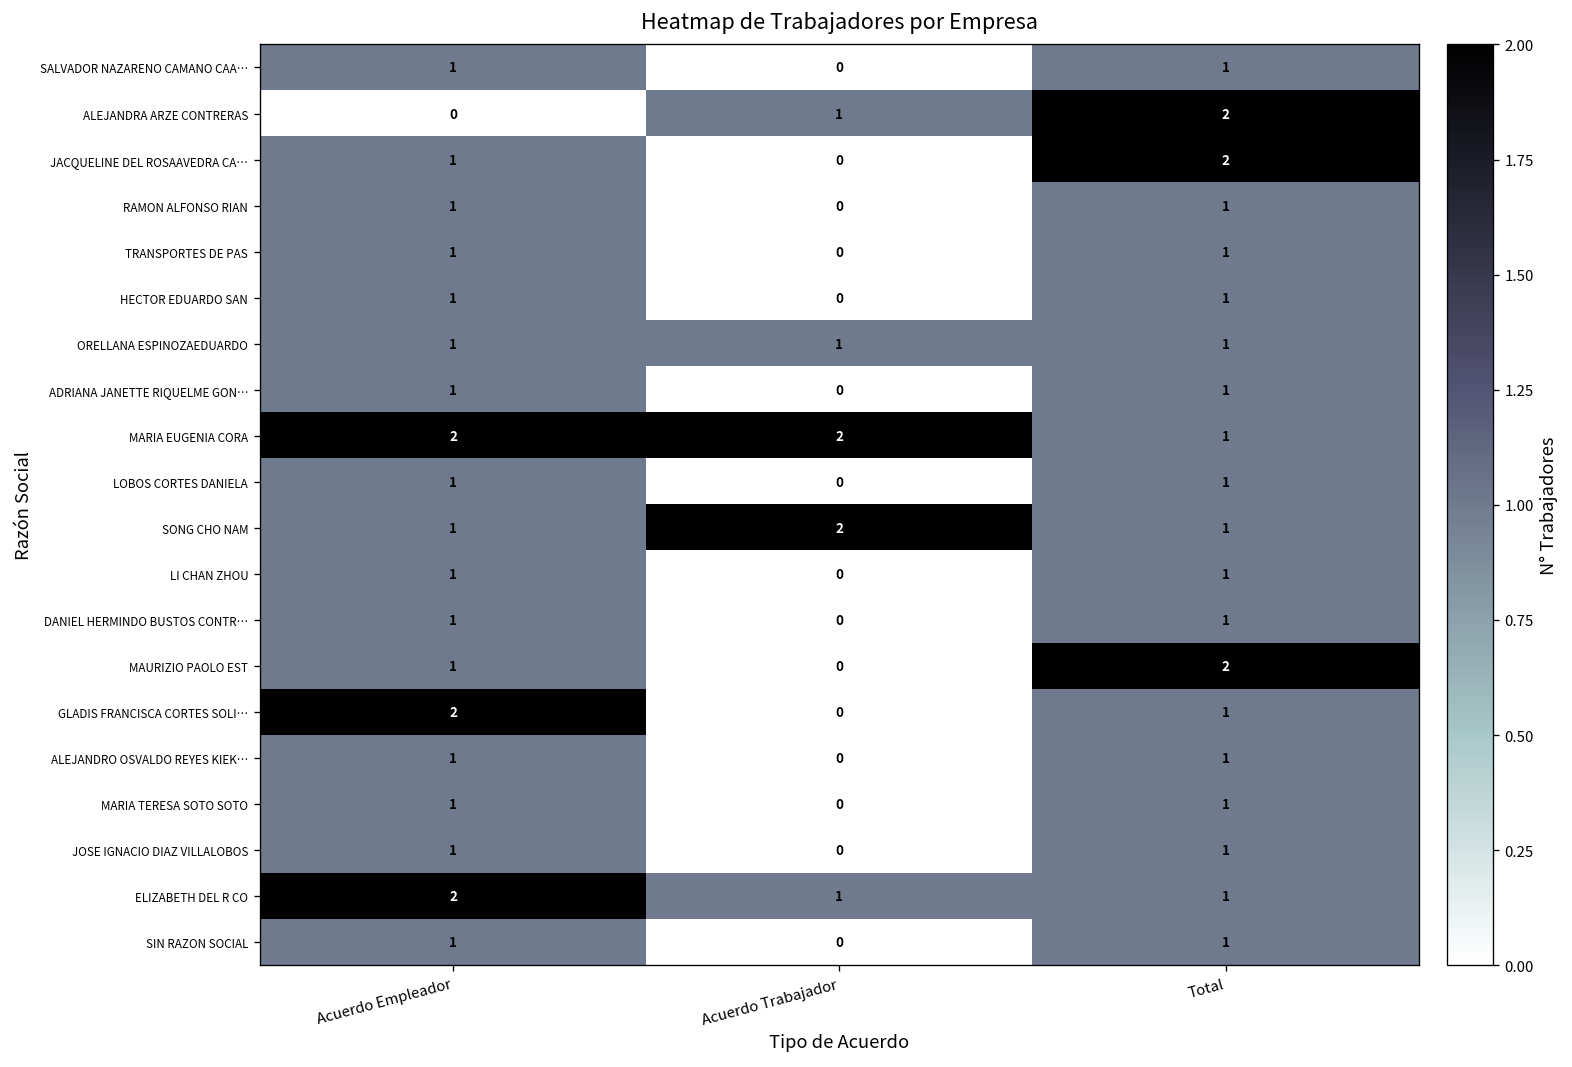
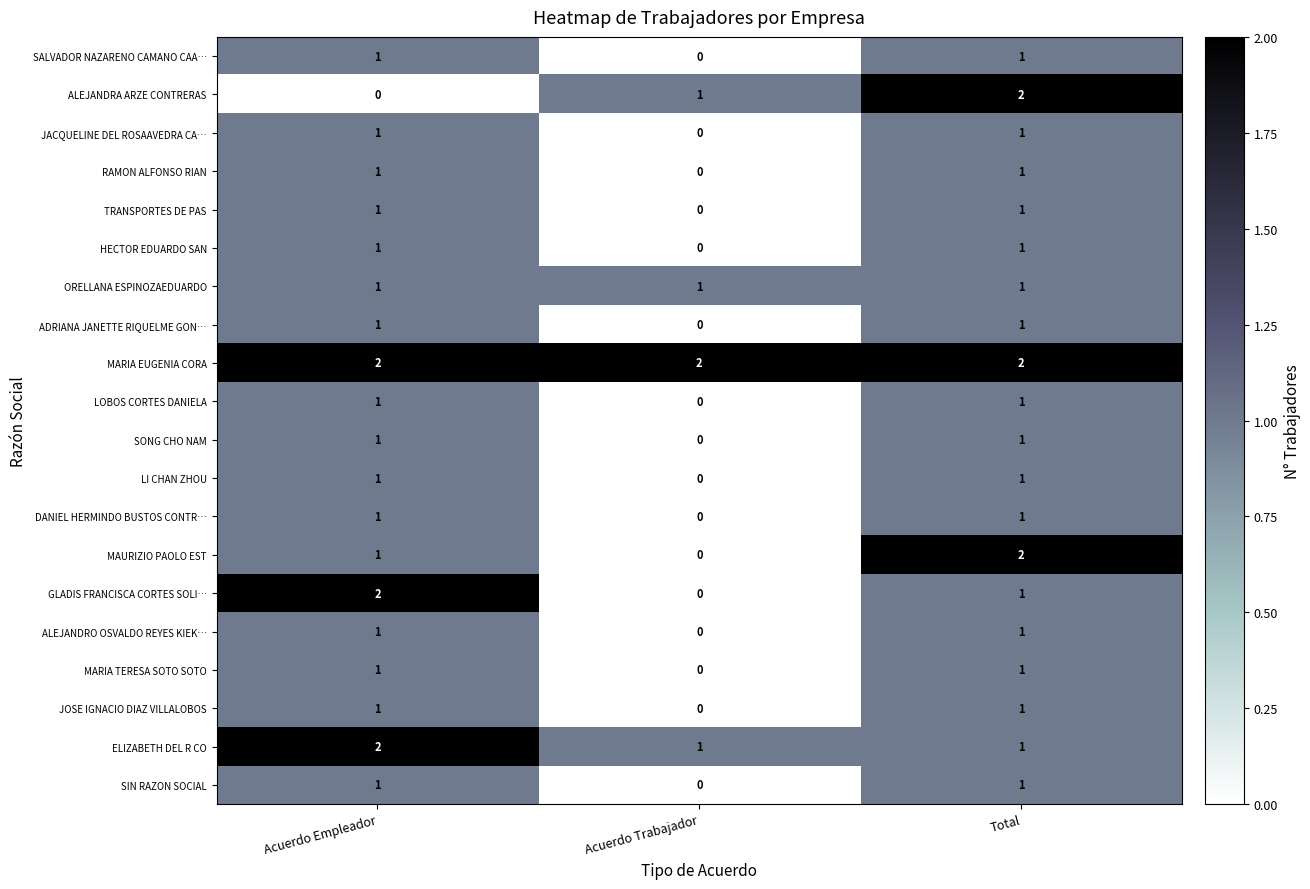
  {
    "SALVADOR NAZARENO CAMANO CAA…": {
      "Acuerdo Empleador": 1,
      "Acuerdo Trabajador": 0,
      "Total": 1
    },
    "ALEJANDRA ARZE CONTRERAS": {
      "Acuerdo Empleador": 0,
      "Acuerdo Trabajador": 1,
      "Total": 2
    },
    "JACQUELINE DEL ROSAAVEDRA CA…": {
      "Acuerdo Empleador": 1,
      "Acuerdo Trabajador": 0,
-     "Total": 2
+     "Total": 1
    },
    "RAMON ALFONSO RIAN": {
      "Acuerdo Empleador": 1,
      "Acuerdo Trabajador": 0,
      "Total": 1
    },
    "TRANSPORTES DE PAS": {
      "Acuerdo Empleador": 1,
      "Acuerdo Trabajador": 0,
      "Total": 1
    },
    "HECTOR EDUARDO SAN": {
      "Acuerdo Empleador": 1,
      "Acuerdo Trabajador": 0,
      "Total": 1
    },
    "ORELLANA ESPINOZAEDUARDO": {
      "Acuerdo Empleador": 1,
      "Acuerdo Trabajador": 1,
      "Total": 1
    },
    "ADRIANA JANETTE RIQUELME GON…": {
      "Acuerdo Empleador": 1,
      "Acuerdo Trabajador": 0,
      "Total": 1
    },
    "MARIA EUGENIA CORA": {
      "Acuerdo Empleador": 2,
      "Acuerdo Trabajador": 2,
-     "Total": 1
+     "Total": 2
    },
    "LOBOS CORTES DANIELA": {
      "Acuerdo Empleador": 1,
      "Acuerdo Trabajador": 0,
      "Total": 1
    },
    "SONG CHO NAM": {
      "Acuerdo Empleador": 1,
-     "Acuerdo Trabajador": 2,
+     "Acuerdo Trabajador": 0,
      "Total": 1
    },
    "LI CHAN ZHOU": {
      "Acuerdo Empleador": 1,
      "Acuerdo Trabajador": 0,
      "Total": 1
    },
    "DANIEL HERMINDO BUSTOS CONTR…": {
      "Acuerdo Empleador": 1,
      "Acuerdo Trabajador": 0,
      "Total": 1
    },
    "MAURIZIO PAOLO EST": {
      "Acuerdo Empleador": 1,
      "Acuerdo Trabajador": 0,
      "Total": 2
    },
    "GLADIS FRANCISCA CORTES SOLI…": {
      "Acuerdo Empleador": 2,
      "Acuerdo Trabajador": 0,
      "Total": 1
    },
    "ALEJANDRO OSVALDO REYES KIEK…": {
      "Acuerdo Empleador": 1,
      "Acuerdo Trabajador": 0,
      "Total": 1
    },
    "MARIA TERESA SOTO SOTO": {
      "Acuerdo Empleador": 1,
      "Acuerdo Trabajador": 0,
      "Total": 1
    },
    "JOSE IGNACIO DIAZ VILLALOBOS": {
      "Acuerdo Empleador": 1,
      "Acuerdo Trabajador": 0,
      "Total": 1
    },
    "ELIZABETH DEL R CO": {
      "Acuerdo Empleador": 2,
      "Acuerdo Trabajador": 1,
      "Total": 1
    },
    "SIN RAZON SOCIAL": {
      "Acuerdo Empleador": 1,
      "Acuerdo Trabajador": 0,
      "Total": 1
    }
  }
